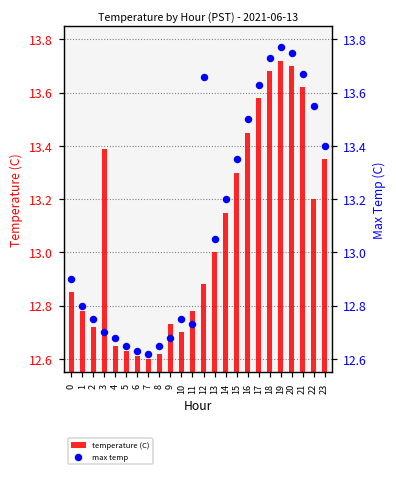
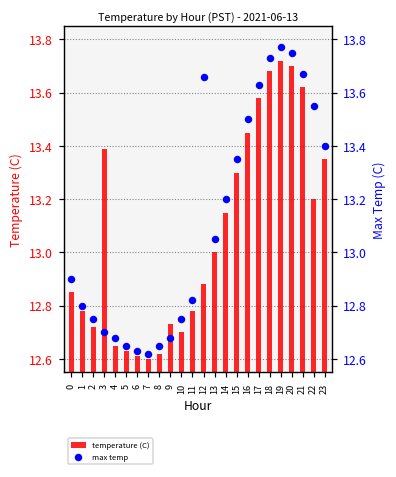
  {
    "temperature (C)": {
      "0": 12.85,
      "1": 12.78,
      "2": 12.72,
      "3": 13.39,
      "4": 12.65,
      "5": 12.63,
      "6": 12.61,
      "7": 12.60,
      "8": 12.62,
      "9": 12.73,
      "10": 12.70,
      "11": 12.78,
      "12": 12.88,
      "13": 13.00,
      "14": 13.15,
      "15": 13.30,
      "16": 13.45,
      "17": 13.58,
      "18": 13.68,
      "19": 13.72,
      "20": 13.70,
      "21": 13.62,
      "22": 13.20,
      "23": 13.35
    },
    "max temp": {
-     "11": 12.73
+     "11": 12.82
    }
  }
